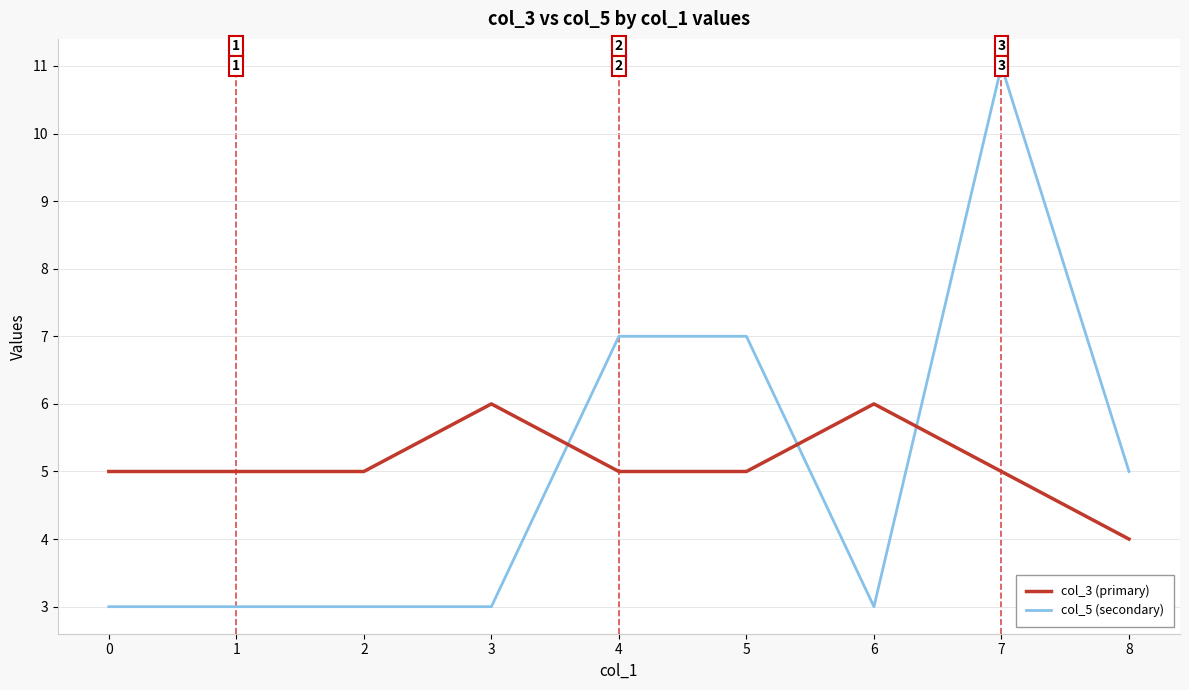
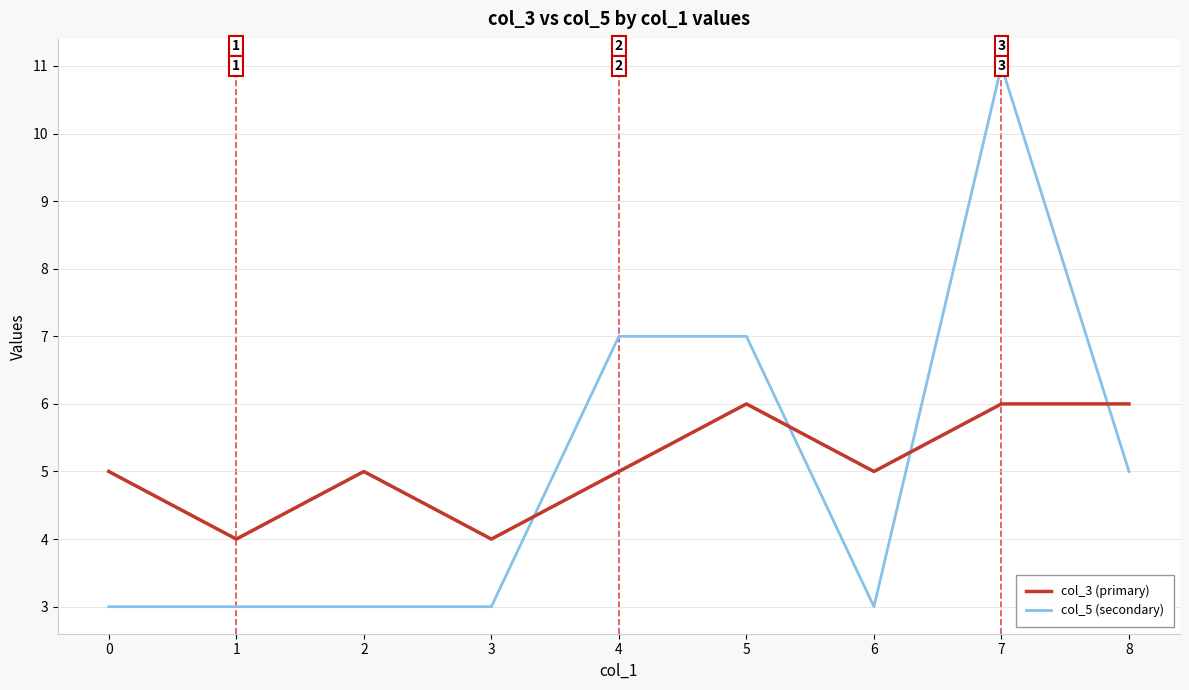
  {
    "col_3 (primary)": {
      "0": 5,
-     "1": 5,
+     "1": 4,
      "2": 5,
-     "3": 6,
+     "3": 4,
      "4": 5,
-     "5": 5,
-     "6": 6,
-     "7": 5,
-     "8": 4
+     "5": 6,
+     "6": 5,
+     "7": 6,
+     "8": 6
    },
    "col_5 (secondary)": {
      "0": 3,
      "1": 3,
      "2": 3,
      "3": 3,
      "4": 7,
      "5": 7,
      "6": 3,
      "8": 5
    }
  }
